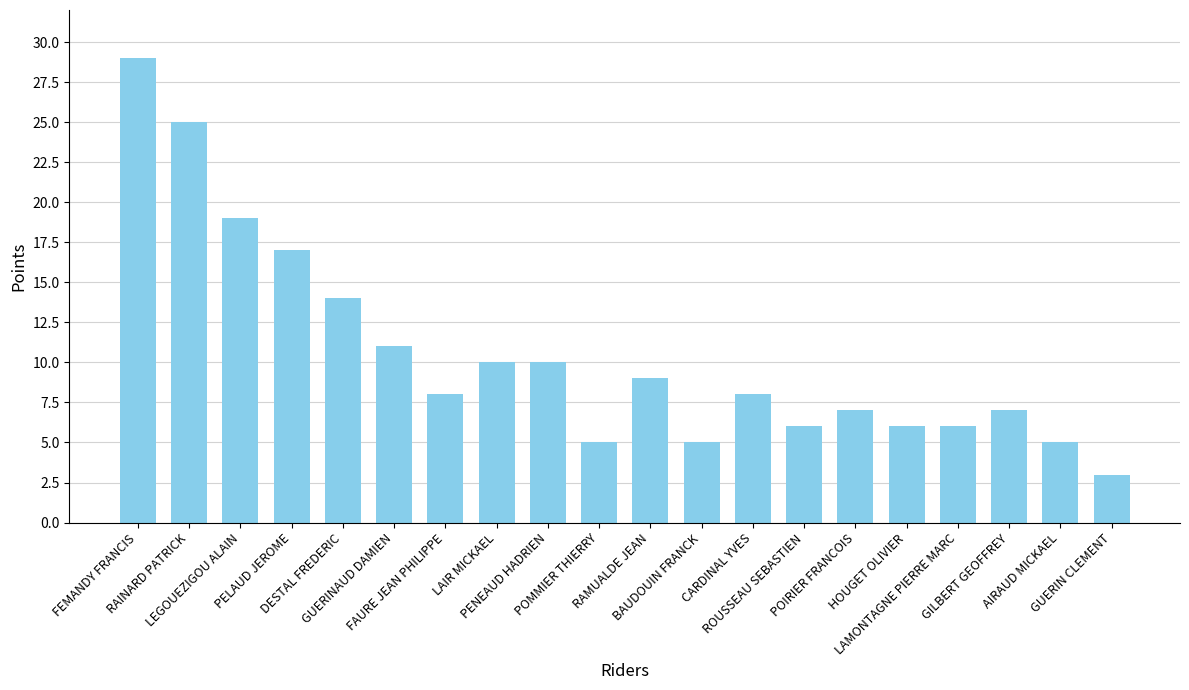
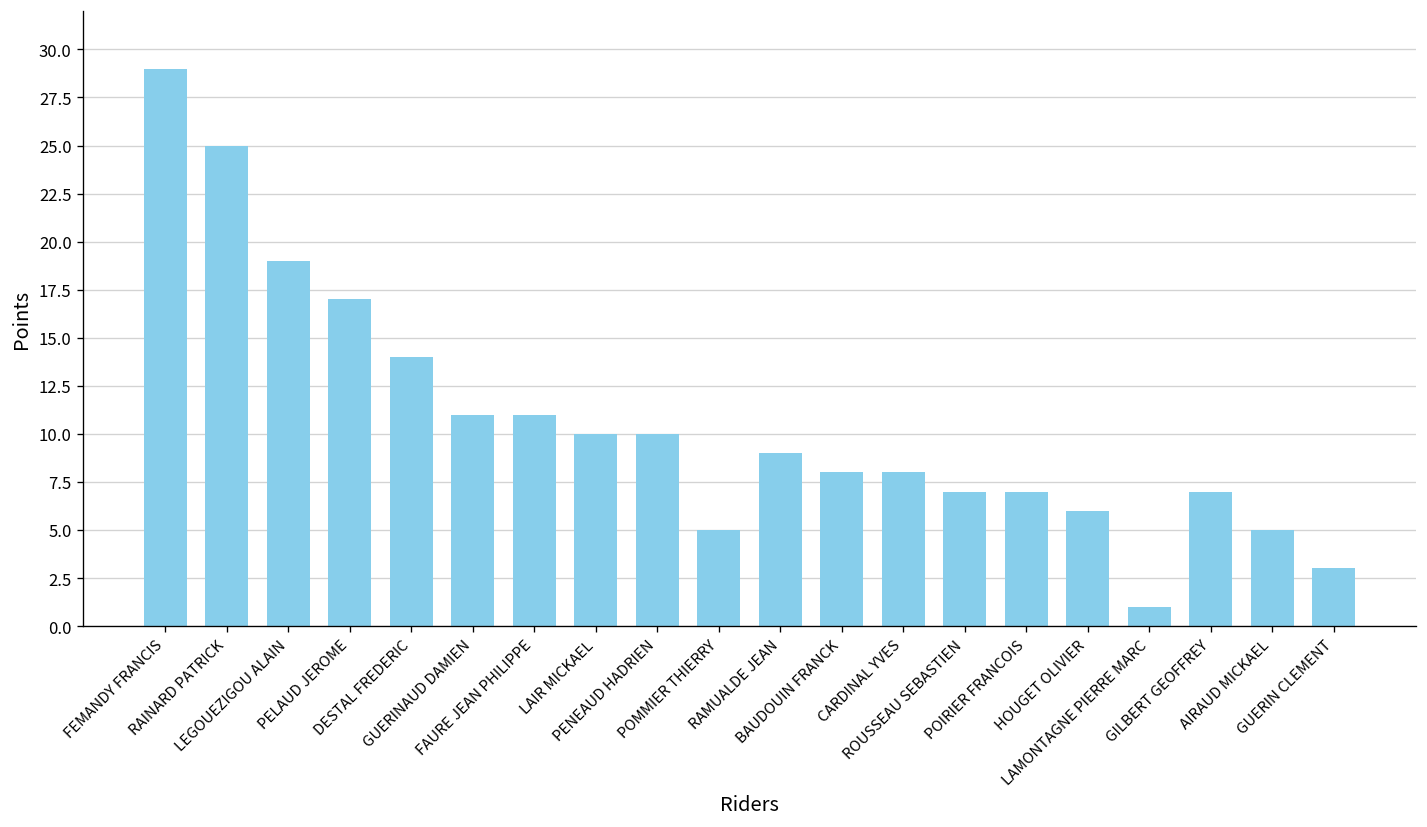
  {
    "FEMANDY FRANCIS": 29,
    "RAINARD PATRICK": 25,
    "LEGOUEZIGOU ALAIN": 19,
    "PELAUD JEROME": 17,
    "DESTAL FREDERIC": 14,
    "GUERINAUD DAMIEN": 11,
-   "FAURE JEAN PHILIPPE": 8,
+   "FAURE JEAN PHILIPPE": 11,
    "LAIR MICKAEL": 10,
    "PENEAUD HADRIEN": 10,
    "POMMIER THIERRY": 5,
    "RAMUALDE JEAN": 9,
-   "BAUDOUIN FRANCK": 5,
+   "BAUDOUIN FRANCK": 8,
    "CARDINAL YVES": 8,
-   "ROUSSEAU SEBASTIEN": 6,
+   "ROUSSEAU SEBASTIEN": 7,
    "POIRIER FRANCOIS": 7,
    "HOUGET OLIVIER": 6,
-   "LAMONTAGNE PIERRE MARC": 6,
+   "LAMONTAGNE PIERRE MARC": 1,
    "GILBERT GEOFFREY": 7,
    "AIRAUD MICKAEL": 5,
    "GUERIN CLEMENT": 3
  }
